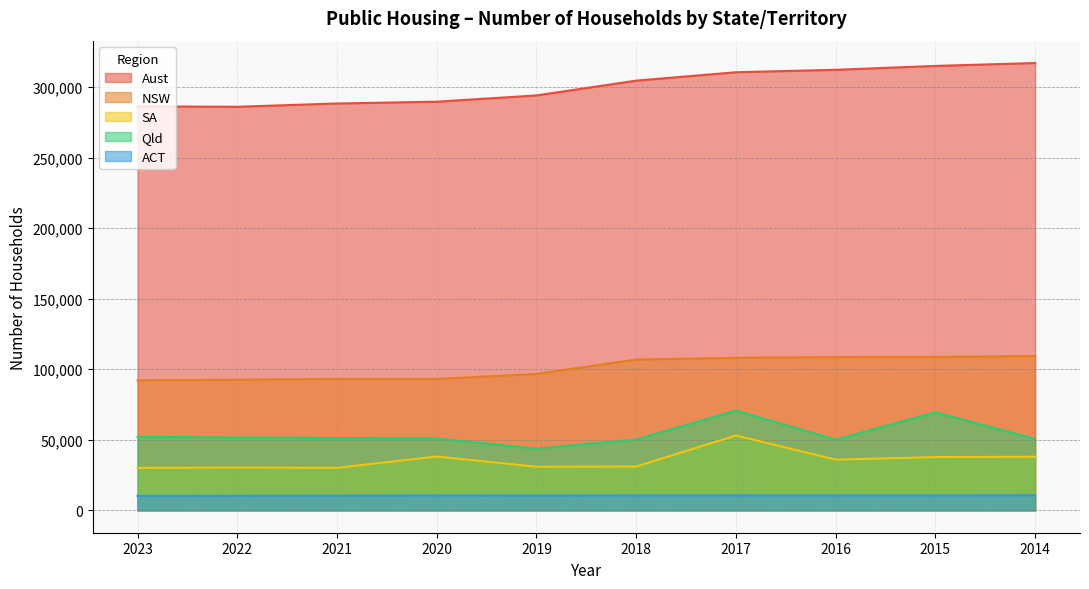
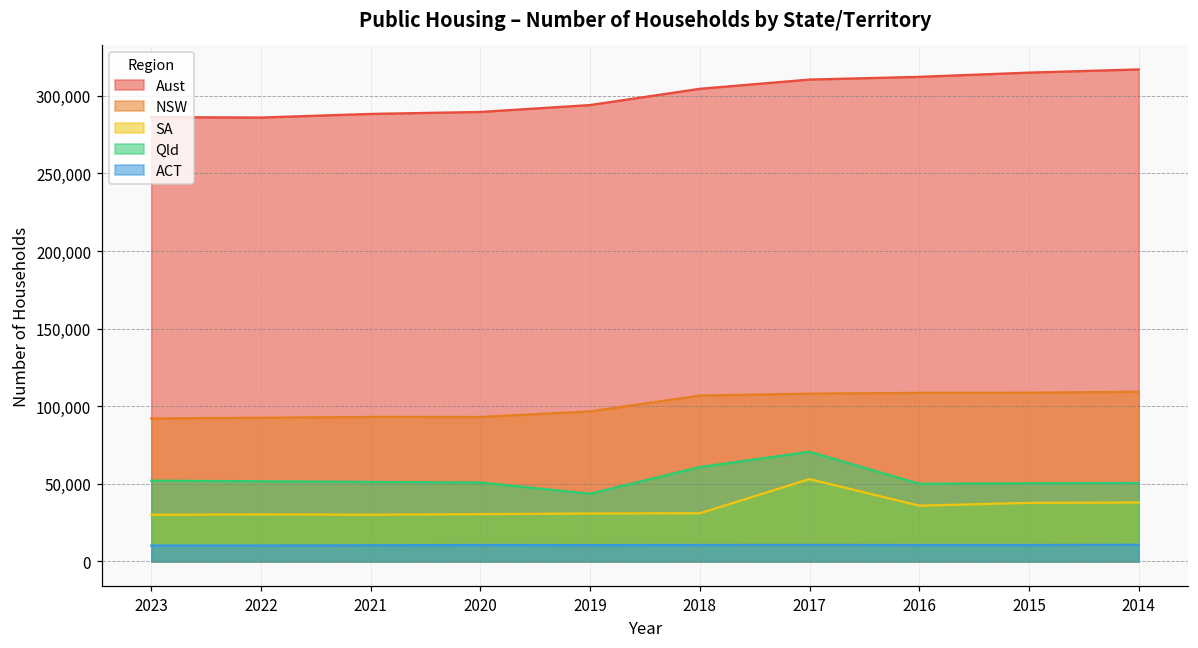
  {
    "SA": {
      "2023": "30,000",
      "2022": "30,000",
      "2021": "30,000",
-     "2020": "38,000",
+     "2020": "31,000",
      "2019": "31,000",
      "2018": "31,000",
      "2017": "53,000",
      "2016": "36,000",
      "2015": "38,000",
      "2014": "38,000"
    },
    "Qld": {
      "2023": "52,000",
      "2022": "52,000",
      "2021": "51,000",
      "2020": "51,000",
      "2019": "44,000",
-     "2018": "50,000",
+     "2018": "61,000",
      "2017": "71,000",
      "2016": "50,000",
-     "2015": "69,000",
+     "2015": "50,000",
      "2014": "51,000"
    },
    "ACT": {
      "2023": "10,000",
      "2022": "10,000",
      "2021": "10,000",
      "2020": "11,000",
      "2019": "11,000",
      "2018": "11,000",
      "2017": "11,000",
      "2016": "11,000",
      "2015": "11,000",
      "2014": "11,000"
    }
  }
